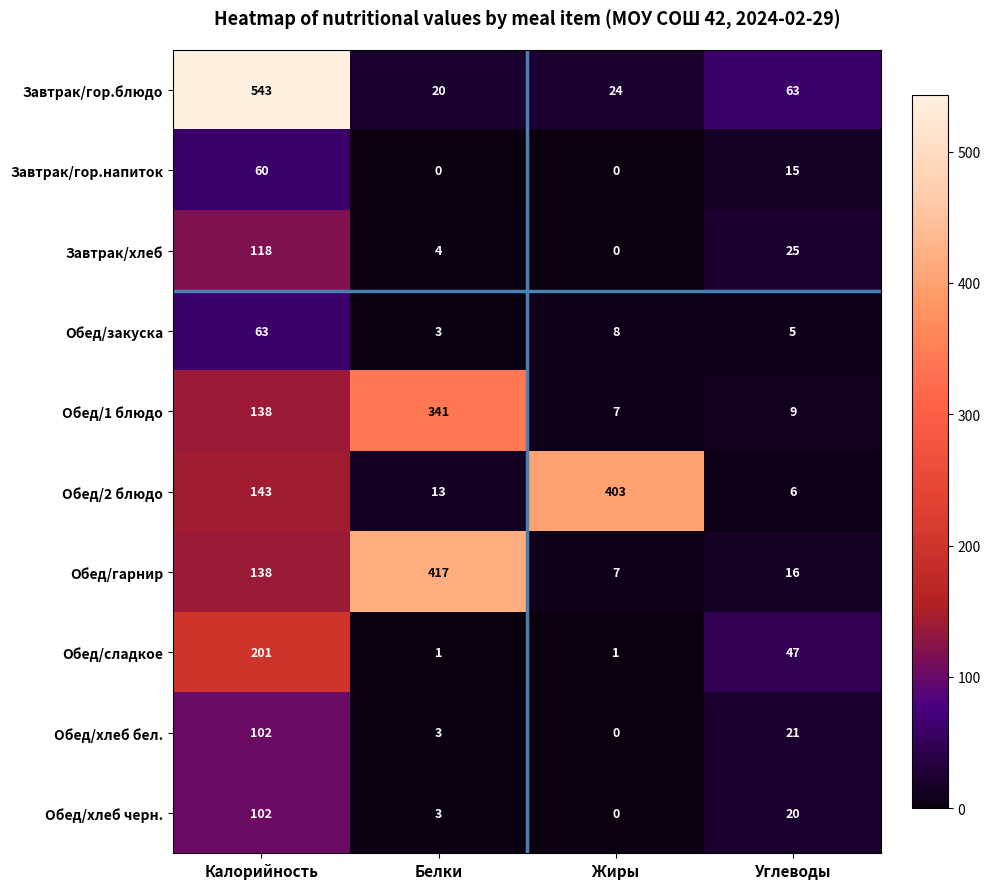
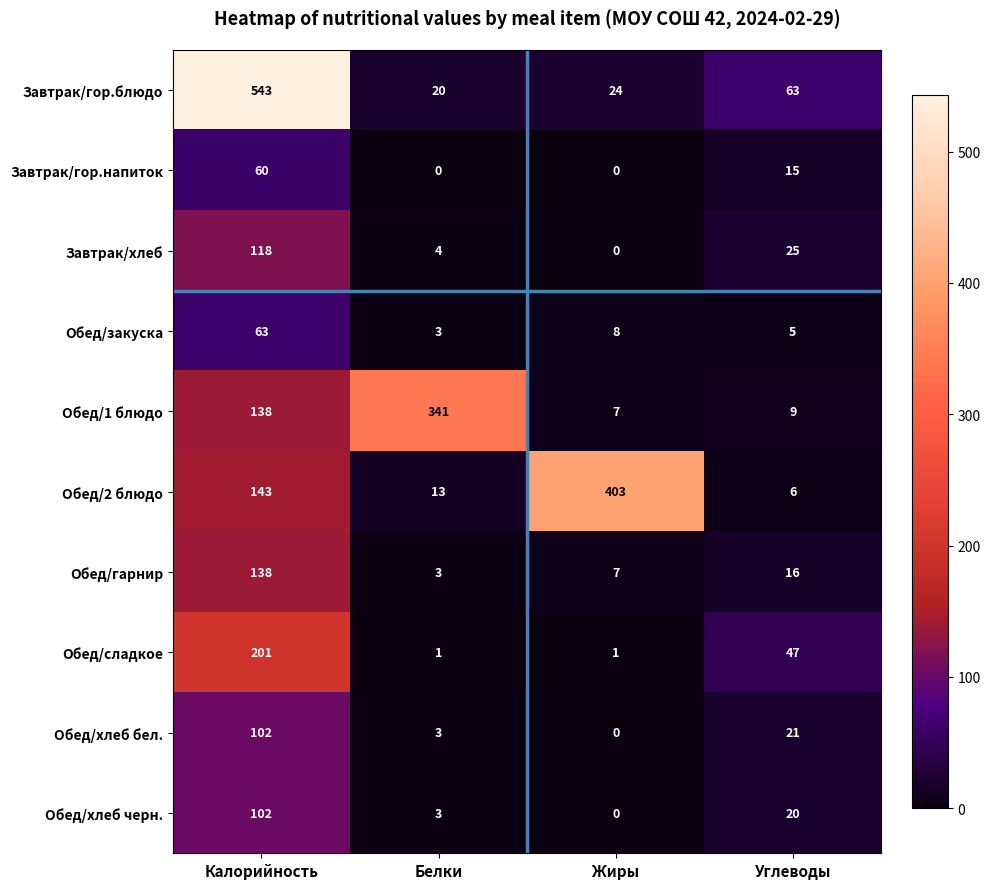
  {
    "Завтрак/гор.блюдо": {
      "Калорийность": 543,
      "Белки": 20,
      "Жиры": 24,
      "Углеводы": 63
    },
    "Завтрак/гор.напиток": {
      "Калорийность": 60,
      "Белки": 0,
      "Жиры": 0,
      "Углеводы": 15
    },
    "Завтрак/хлеб": {
      "Калорийность": 118,
      "Белки": 4,
      "Жиры": 0,
      "Углеводы": 25
    },
    "Обед/закуска": {
      "Калорийность": 63,
      "Белки": 3,
      "Жиры": 8,
      "Углеводы": 5
    },
    "Обед/1 блюдо": {
      "Калорийность": 138,
      "Белки": 341,
      "Жиры": 7,
      "Углеводы": 9
    },
    "Обед/2 блюдо": {
      "Калорийность": 143,
      "Белки": 13,
      "Жиры": 403,
      "Углеводы": 6
    },
    "Обед/гарнир": {
      "Калорийность": 138,
-     "Белки": 417,
+     "Белки": 3,
      "Жиры": 7,
      "Углеводы": 16
    },
    "Обед/сладкое": {
      "Калорийность": 201,
      "Белки": 1,
      "Жиры": 1,
      "Углеводы": 47
    },
    "Обед/хлеб бел.": {
      "Калорийность": 102,
      "Белки": 3,
      "Жиры": 0,
      "Углеводы": 21
    },
    "Обед/хлеб черн.": {
      "Калорийность": 102,
      "Белки": 3,
      "Жиры": 0,
      "Углеводы": 20
    }
  }
